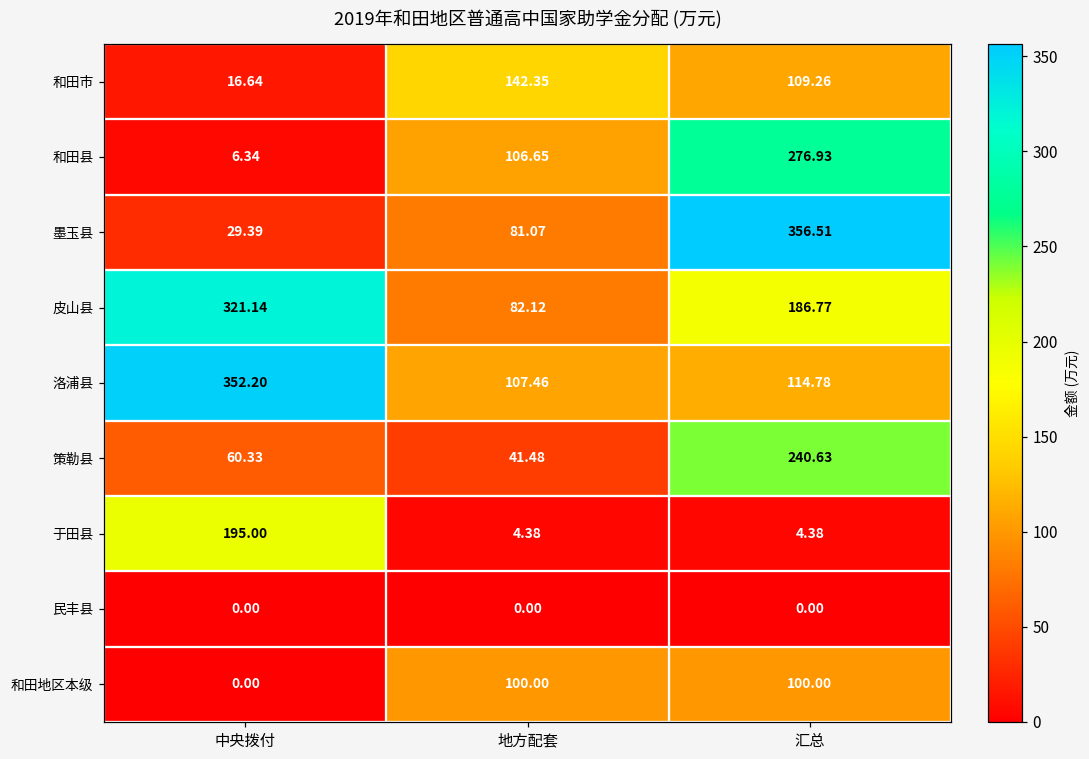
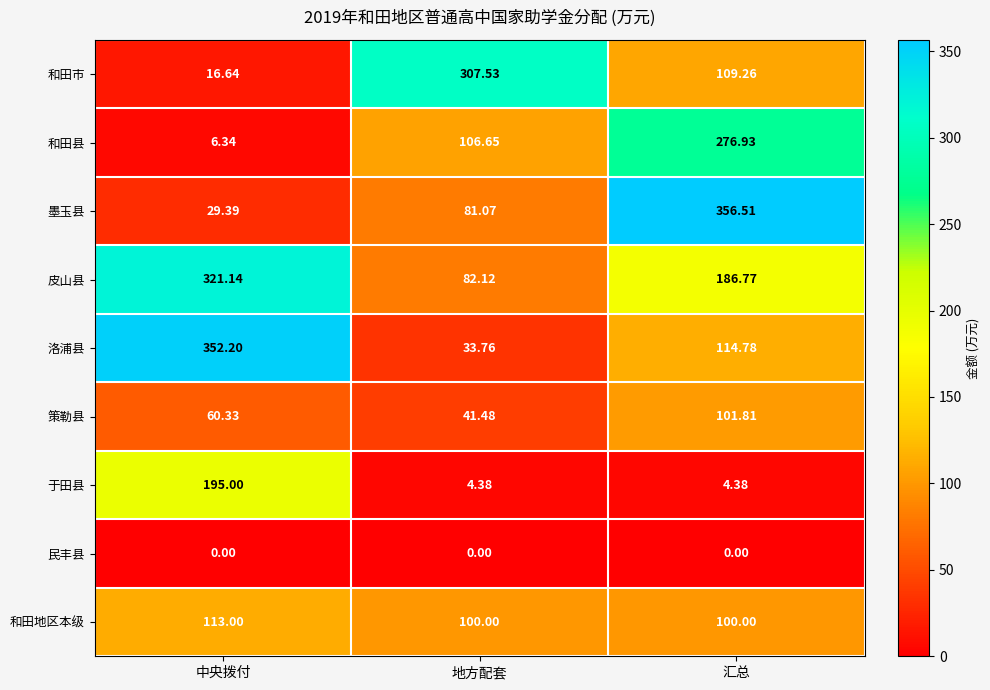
  {
    "和田市": {
      "中央拨付": 16.64,
-     "地方配套": 142.35,
+     "地方配套": 307.53,
      "汇总": 109.26
    },
    "和田县": {
      "中央拨付": 6.34,
      "地方配套": 106.65,
      "汇总": 276.93
    },
    "墨玉县": {
      "中央拨付": 29.39,
      "地方配套": 81.07,
      "汇总": 356.51
    },
    "皮山县": {
      "中央拨付": 321.14,
      "地方配套": 82.12,
      "汇总": 186.77
    },
    "洛浦县": {
      "中央拨付": 352.20,
-     "地方配套": 107.46,
+     "地方配套": 33.76,
      "汇总": 114.78
    },
    "策勒县": {
      "中央拨付": 60.33,
      "地方配套": 41.48,
-     "汇总": 240.63
+     "汇总": 101.81
    },
    "于田县": {
      "中央拨付": 195.00,
      "地方配套": 4.38,
      "汇总": 4.38
    },
    "民丰县": {
      "中央拨付": 0.00,
      "地方配套": 0.00,
      "汇总": 0.00
    },
    "和田地区本级": {
-     "中央拨付": 0.00,
+     "中央拨付": 113.00,
      "地方配套": 100.00,
      "汇总": 100.00
    }
  }
